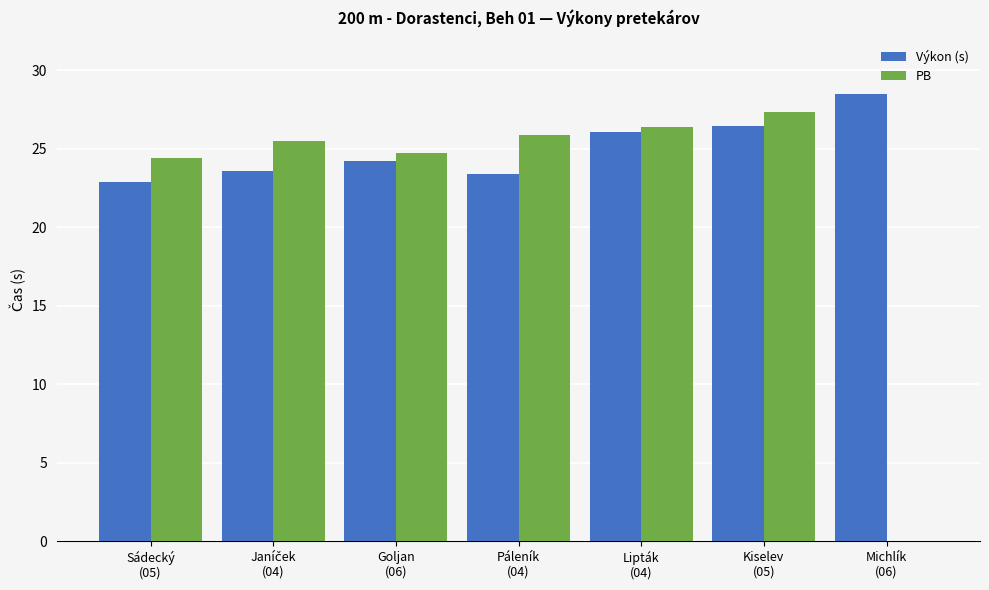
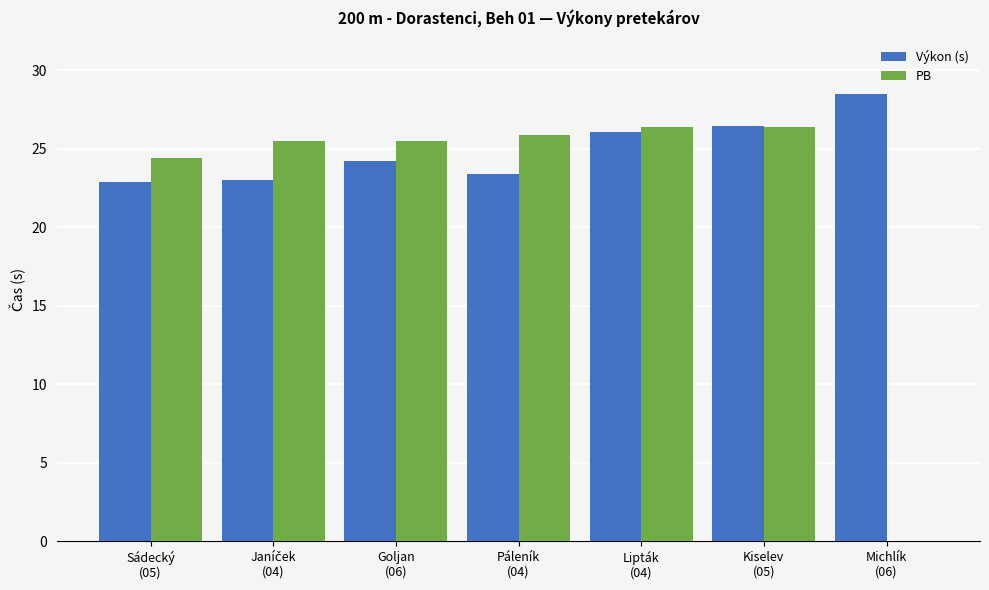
  {
    "Výkon (s)": {
      "Sádecký (05)": 22.9,
-     "Janíček (04)": 23.6,
+     "Janíček (04)": 23.0,
      "Goljan (06)": 24.2,
      "Páleník (04)": 23.4,
      "Lipták (04)": 26.1,
      "Kiselev (05)": 26.5,
      "Michlík (06)": 28.5
    },
    "PB": {
      "Sádecký (05)": 24.4,
      "Janíček (04)": 25.5,
-     "Goljan (06)": 24.7,
+     "Goljan (06)": 25.5,
      "Páleník (04)": 25.8,
      "Lipták (04)": 26.4,
-     "Kiselev (05)": 27.3,
+     "Kiselev (05)": 26.4,
      "Michlík (06)": 0.0
    }
  }
